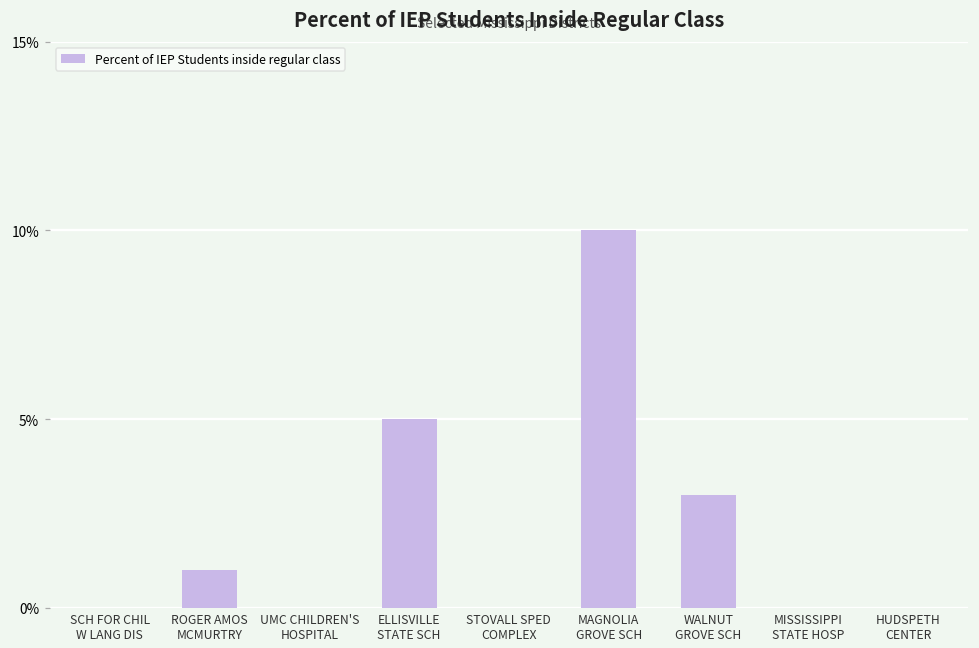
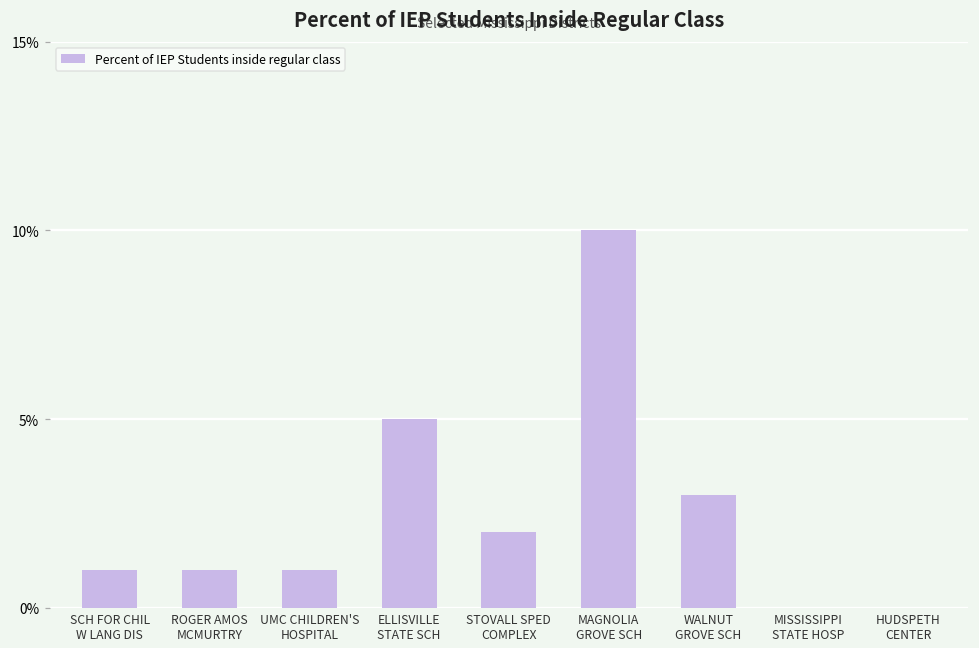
  {
-   "SCH FOR CHIL W LANG DIS": "0%",
+   "SCH FOR CHIL W LANG DIS": "1%",
    "ROGER AMOS MCMURTRY": "1%",
-   "UMC CHILDREN'S HOSPITAL": "0%",
+   "UMC CHILDREN'S HOSPITAL": "1%",
    "ELLISVILLE STATE SCH": "5%",
-   "STOVALL SPED COMPLEX": "0%",
+   "STOVALL SPED COMPLEX": "2%",
    "MAGNOLIA GROVE SCH": "10%",
    "WALNUT GROVE SCH": "3%",
    "MISSISSIPPI STATE HOSP": "0%",
    "HUDSPETH CENTER": "0%"
  }
